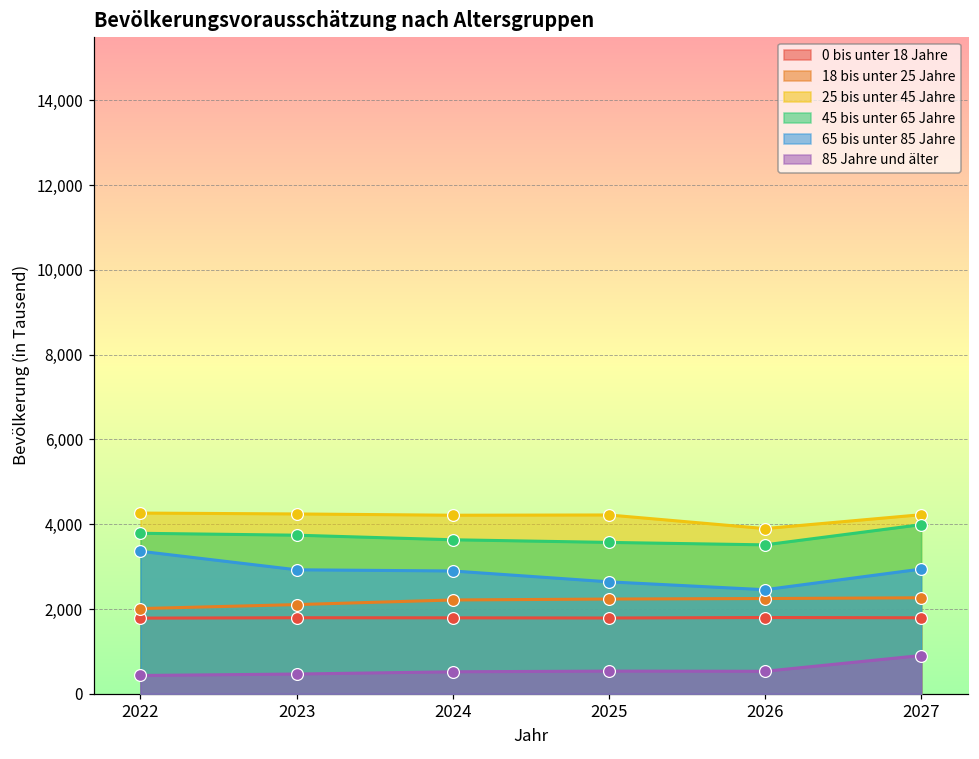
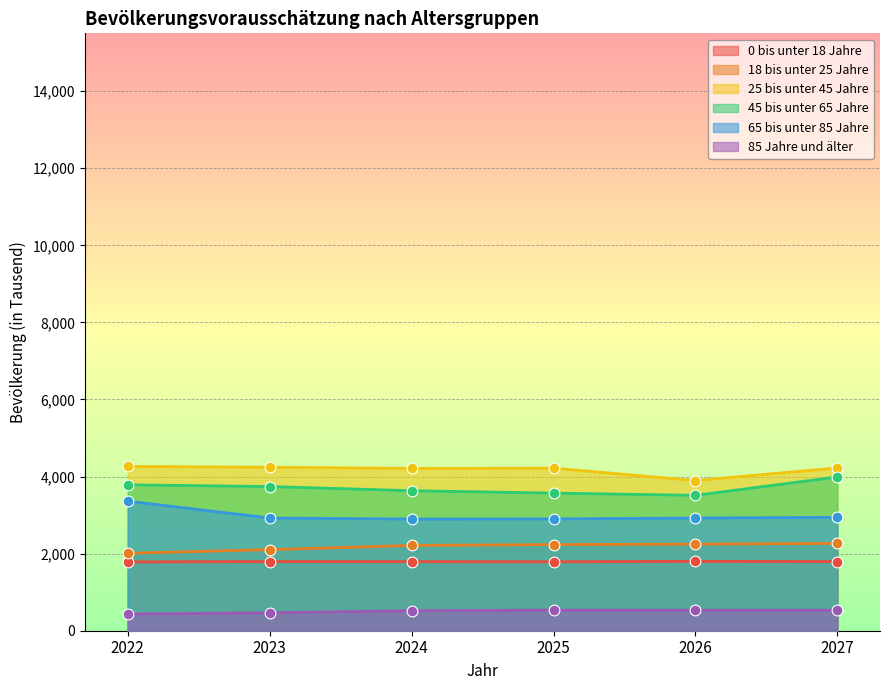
  {
    "25 bis unter 45 Jahre": {
      "2022": "4,300",
      "2023": "4,200",
      "2024": "4,200",
      "2025": "4,200",
      "2026": "3,900",
      "2027": "4,200"
    },
    "45 bis unter 65 Jahre": {
      "2022": "3,800",
      "2023": "3,700",
      "2024": "3,600",
      "2025": "3,600",
      "2026": "3,500",
      "2027": "4,000"
    },
    "65 bis unter 85 Jahre": {
      "2022": "3,400",
      "2023": "2,900",
      "2024": "2,900",
-     "2025": "2,600",
-     "2026": "2,500",
+     "2025": "2,900",
+     "2026": "2,900",
      "2027": "2,900"
    },
    "85 Jahre und älter": {
      "2022": "400",
      "2023": "500",
      "2024": "500",
      "2025": "500",
      "2026": "500",
-     "2027": "900"
+     "2027": "500"
    }
  }
